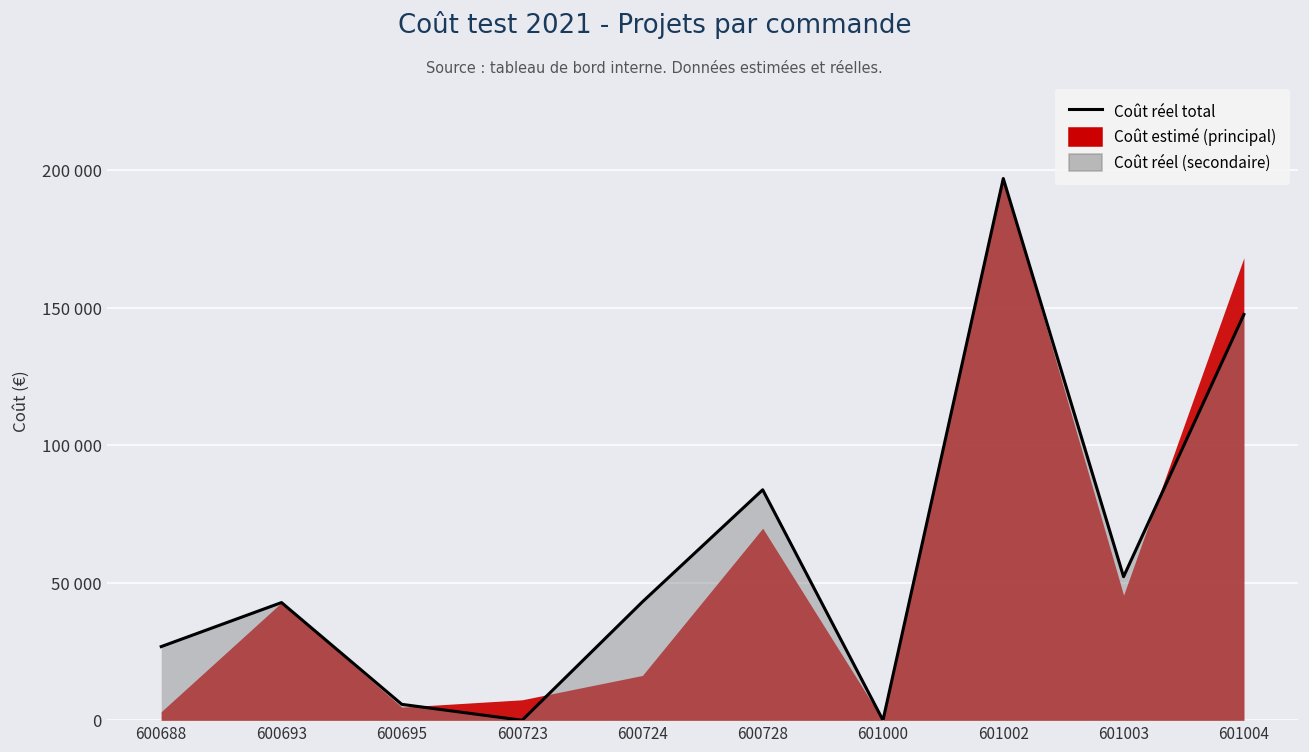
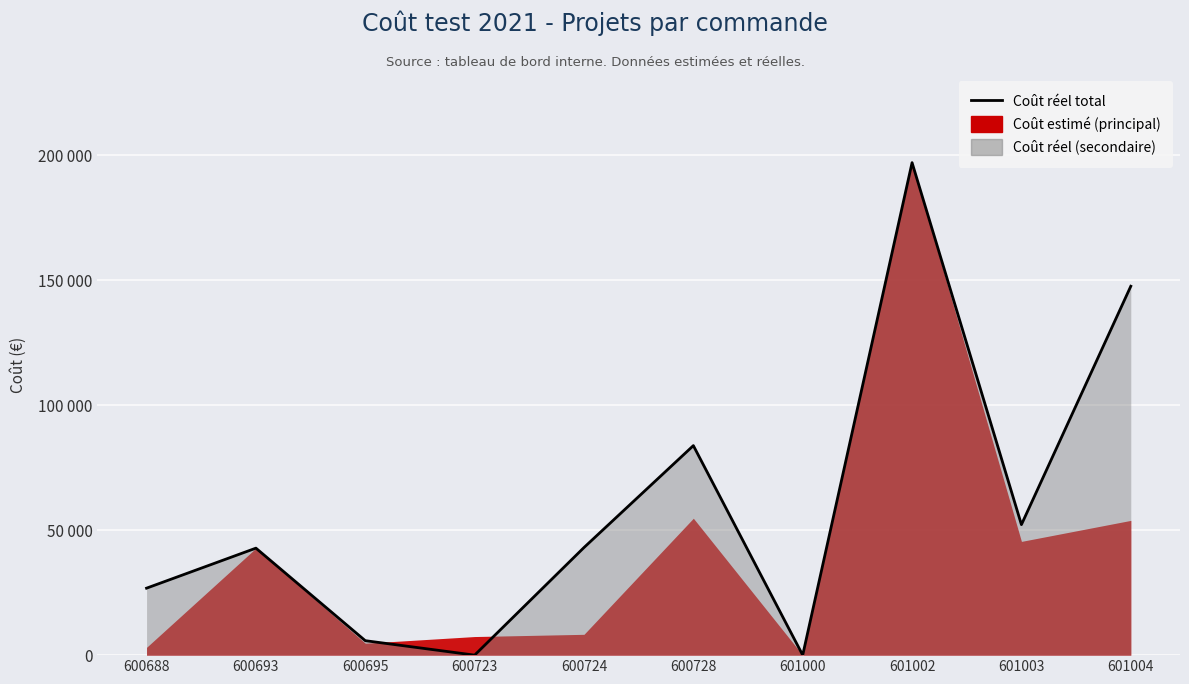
  {
    "Coût estimé (principal)": {
      "600688": 3000,
      "600723": 7000,
-     "600724": 16000,
-     "600728": 70000,
+     "600724": 8000,
+     "600728": 55000,
      "601003": 45000,
-     "601004": 168000
+     "601004": 54000
    },
    "Coût réel (secondaire)": {
      "600688": 27000,
      "600723": 0,
      "600724": 43000,
      "600728": 84000,
      "601003": 52000,
      "601004": 148000
    }
  }
